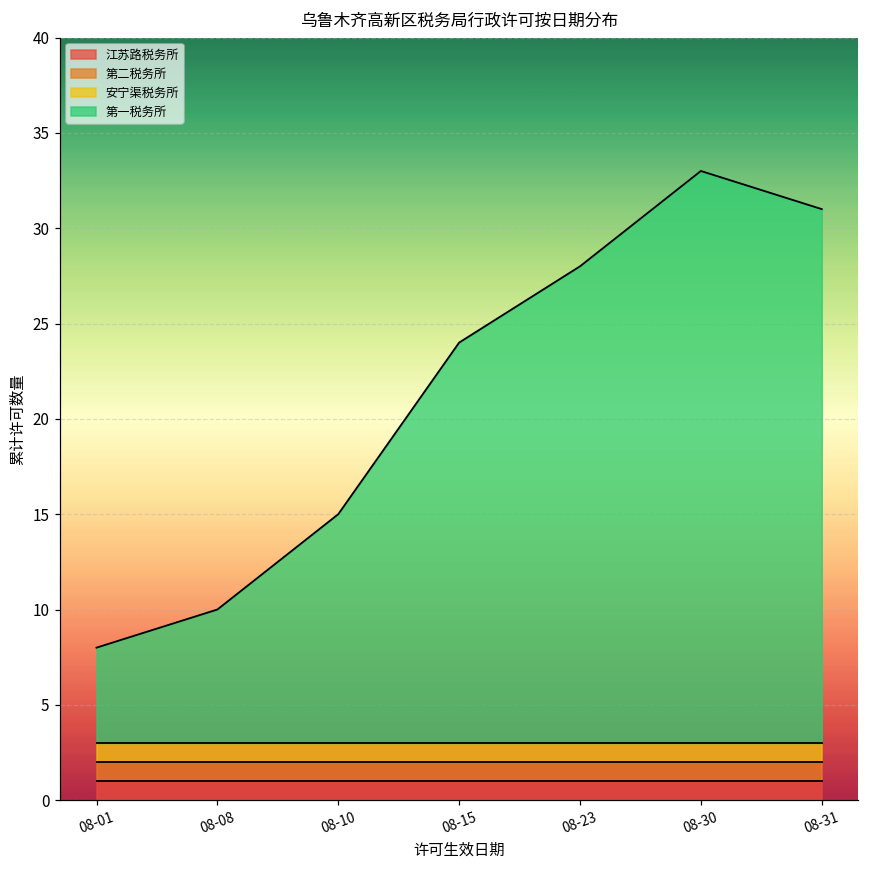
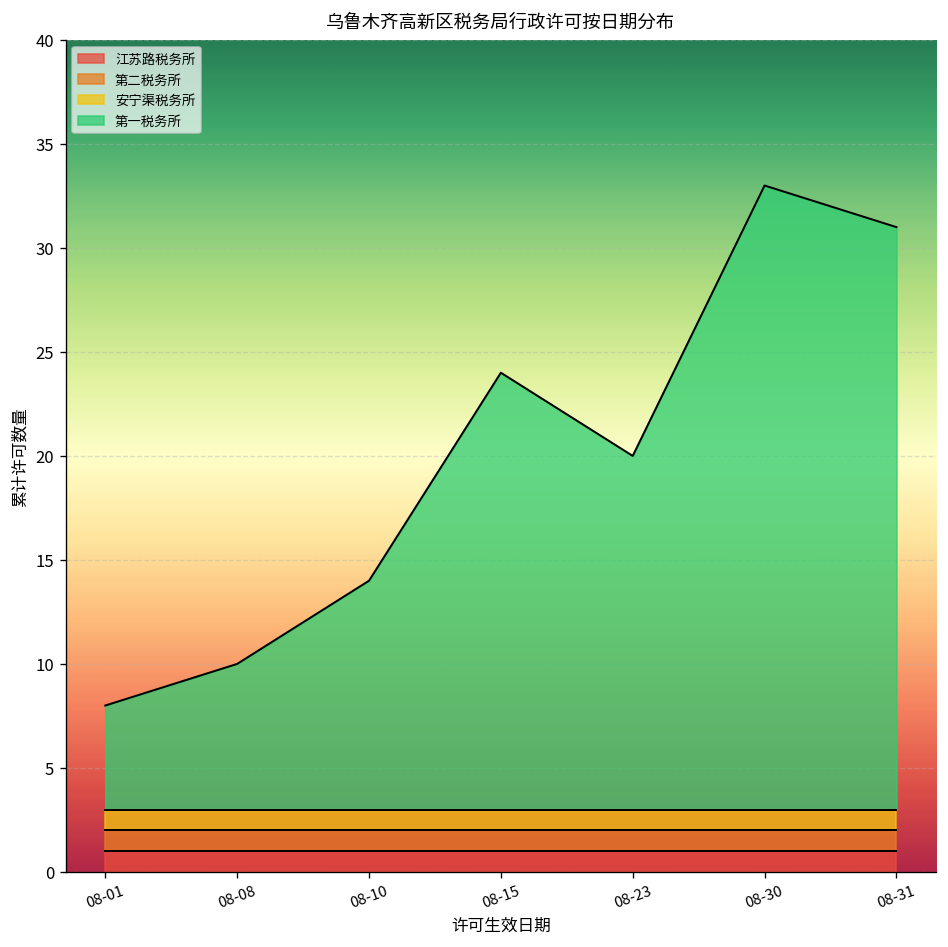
  {
    "安宁渠税务所": {
      "08-01": 3.0,
      "08-08": 3.0,
      "08-10": 3.0,
      "08-15": 3.0,
      "08-23": 3.0,
      "08-30": 3.0,
      "08-31": 3.0
    },
    "第一税务所": {
      "08-01": 8.0,
      "08-08": 10.0,
-     "08-10": 15.0,
+     "08-10": 14.0,
      "08-15": 24.0,
-     "08-23": 28.0,
+     "08-23": 20.0,
      "08-30": 33.0,
      "08-31": 31.0
    }
  }
